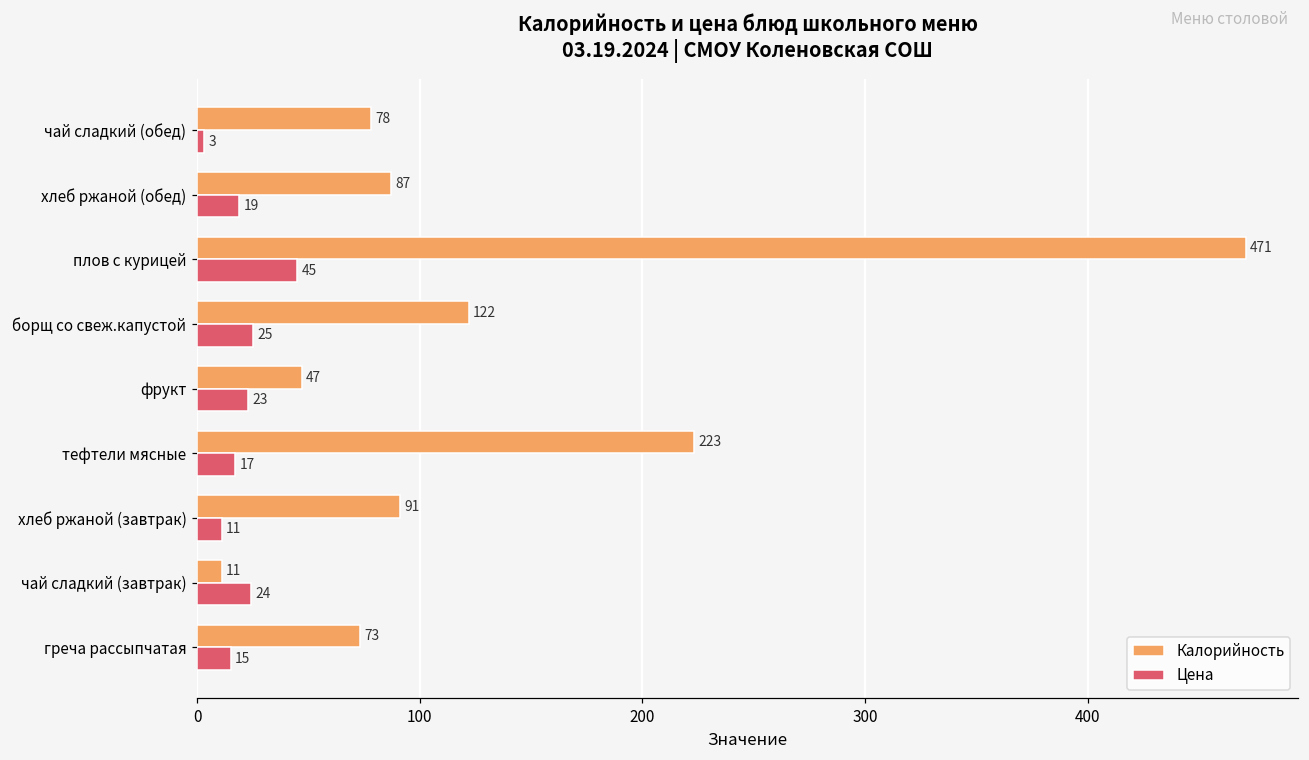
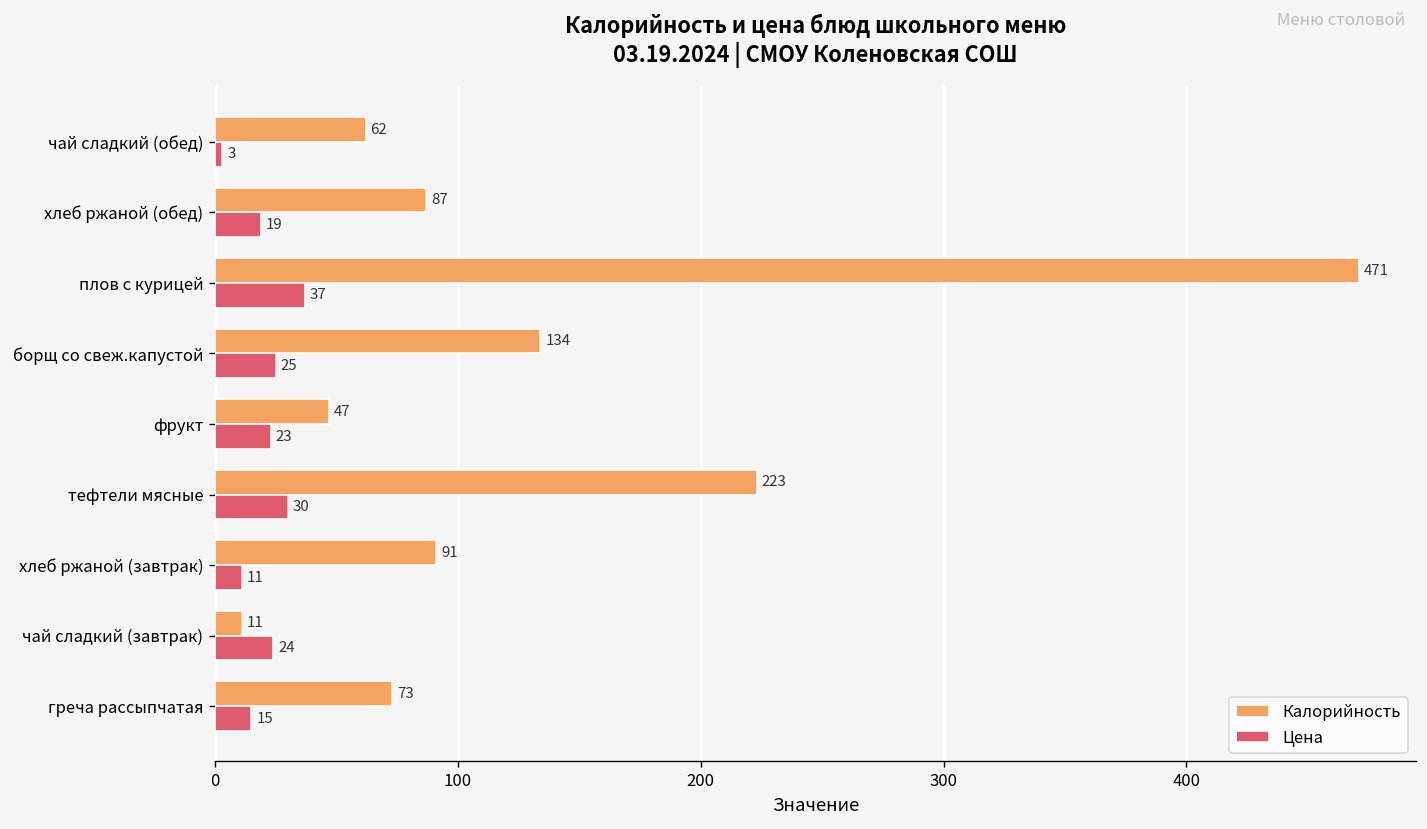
  {
    "Калорийность": {
-     "чай сладкий (обед)": 78,
+     "чай сладкий (обед)": 62,
      "хлеб ржаной (обед)": 87,
      "плов с курицей": 471,
-     "борщ со свеж.капустой": 122,
+     "борщ со свеж.капустой": 134,
      "фрукт": 47,
      "тефтели мясные": 223,
      "хлеб ржаной (завтрак)": 91,
      "чай сладкий (завтрак)": 11,
      "греча рассыпчатая": 73
    },
    "Цена": {
      "чай сладкий (обед)": 3,
      "хлеб ржаной (обед)": 19,
-     "плов с курицей": 45,
+     "плов с курицей": 37,
      "борщ со свеж.капустой": 25,
      "фрукт": 23,
-     "тефтели мясные": 17,
+     "тефтели мясные": 30,
      "хлеб ржаной (завтрак)": 11,
      "чай сладкий (завтрак)": 24,
      "греча рассыпчатая": 15
    }
  }
